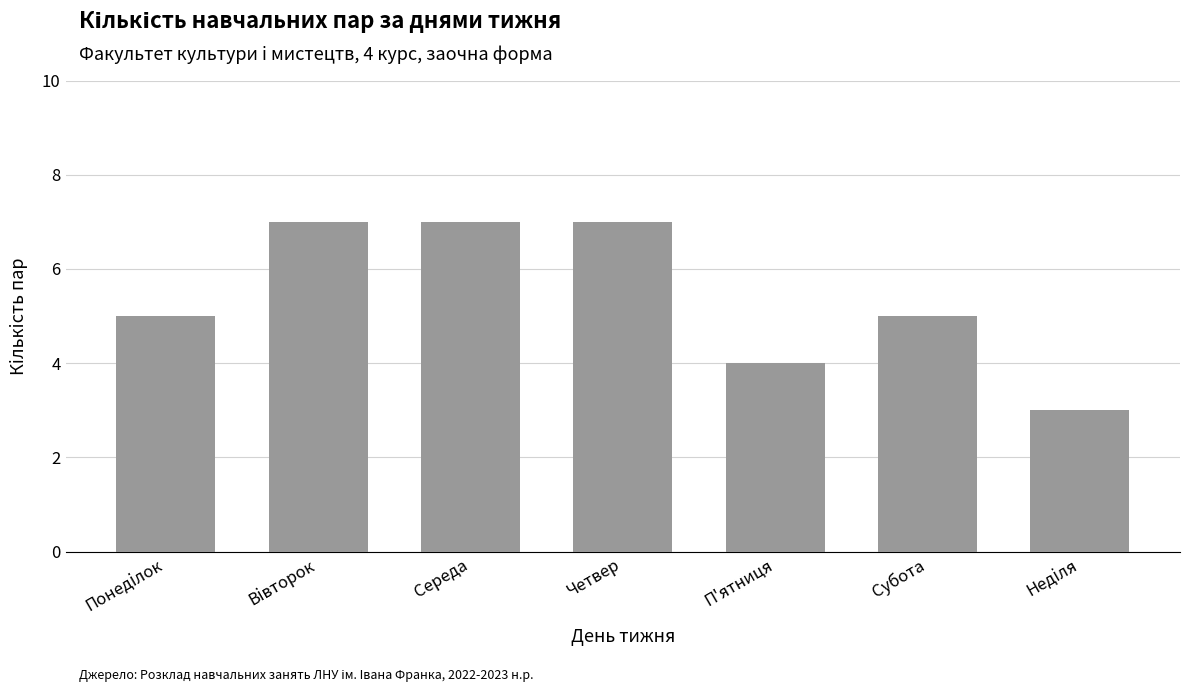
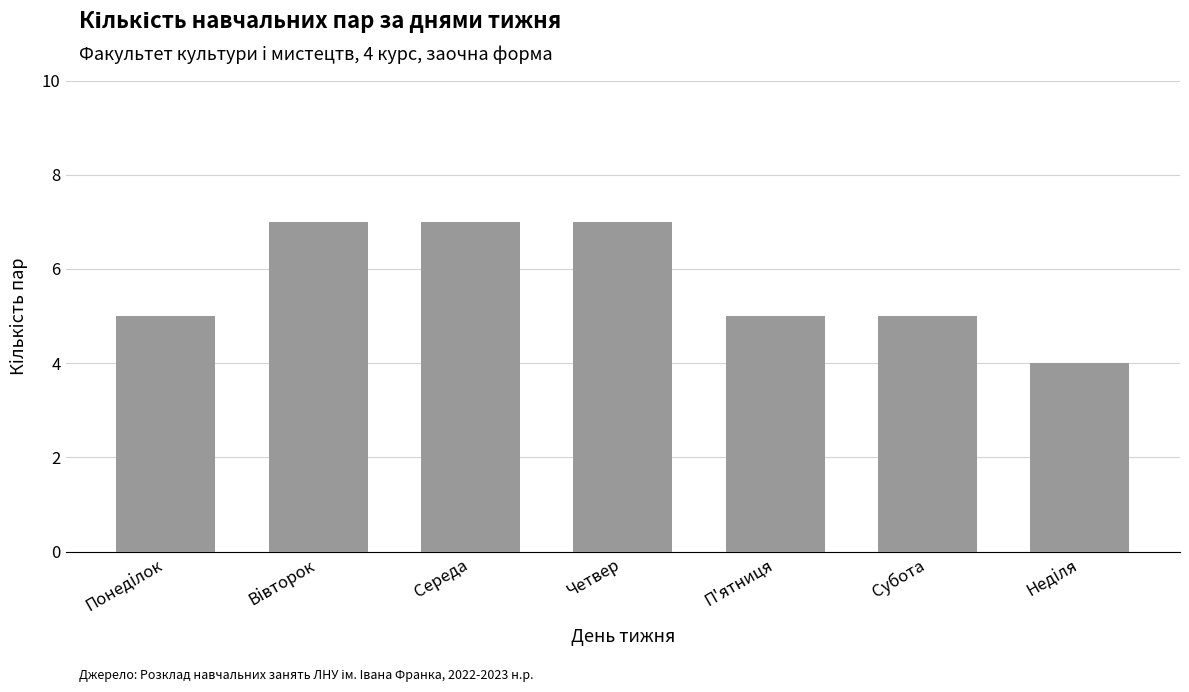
  {
    "Понеділок": 5,
    "Вівторок": 7,
    "Середа": 7,
    "Четвер": 7,
-   "П'ятниця": 4,
+   "П'ятниця": 5,
    "Субота": 5,
-   "Неділя": 3
+   "Неділя": 4
  }
